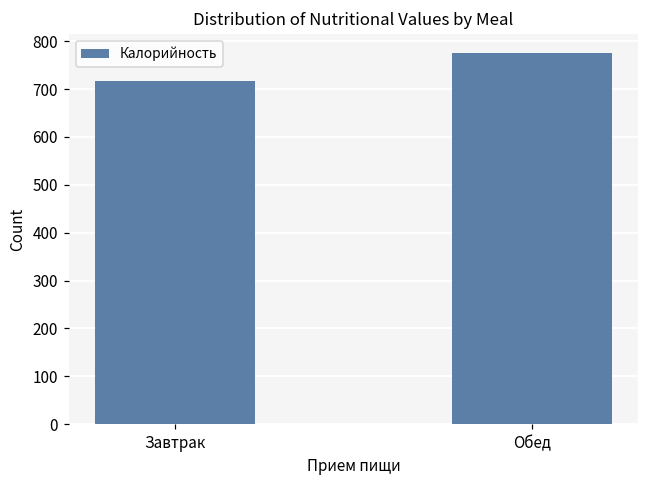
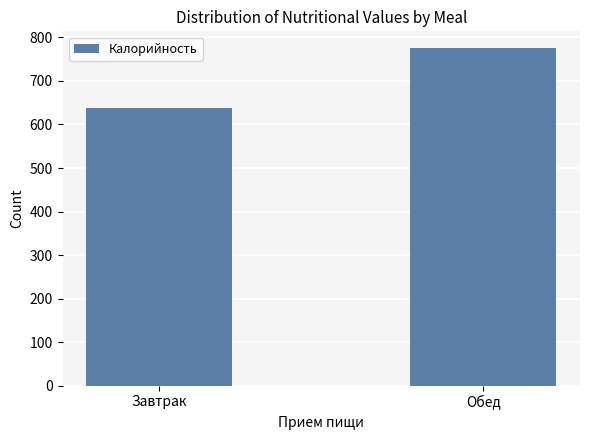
  {
-   "Завтрак": 720,
+   "Завтрак": 640,
    "Обед": 780
  }
